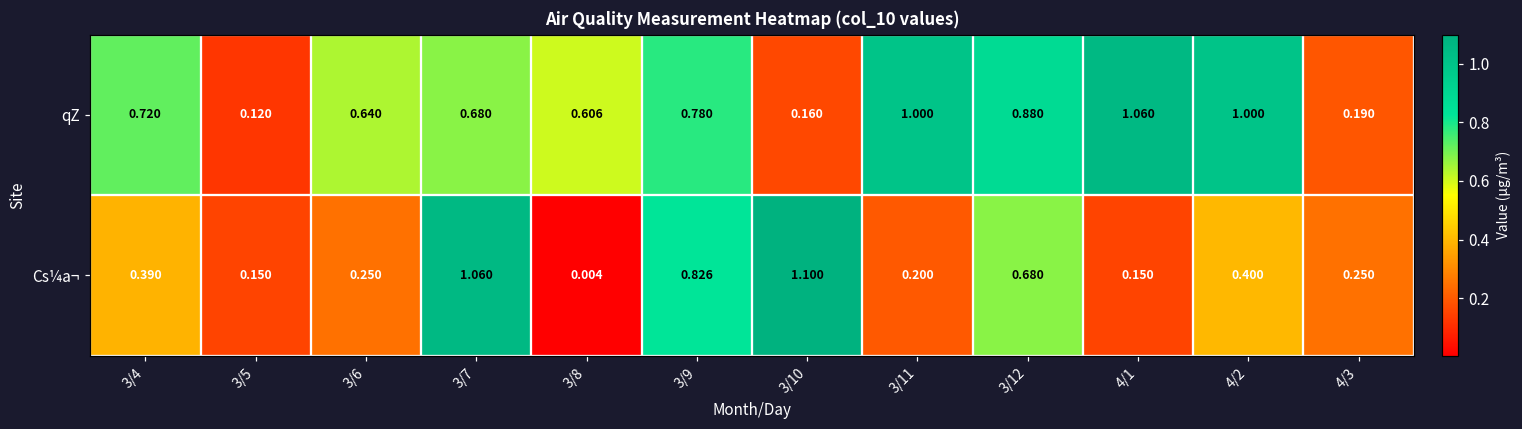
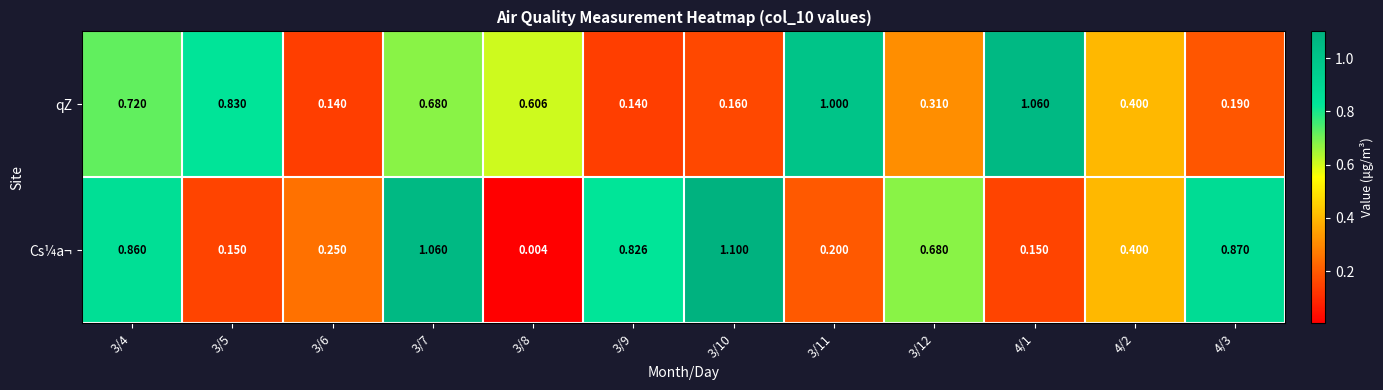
  {
    "qZ": {
      "3/4": 0.720,
-     "3/5": 0.120,
-     "3/6": 0.640,
+     "3/5": 0.830,
+     "3/6": 0.140,
      "3/7": 0.680,
      "3/8": 0.606,
-     "3/9": 0.780,
+     "3/9": 0.140,
      "3/10": 0.160,
      "3/11": 1.000,
-     "3/12": 0.880,
+     "3/12": 0.310,
      "4/1": 1.060,
-     "4/2": 1.000,
+     "4/2": 0.400,
      "4/3": 0.190
    },
    "Cs¼a¬": {
-     "3/4": 0.390,
+     "3/4": 0.860,
      "3/5": 0.150,
      "3/6": 0.250,
      "3/7": 1.060,
      "3/8": 0.004,
      "3/9": 0.826,
      "3/10": 1.100,
      "3/11": 0.200,
      "3/12": 0.680,
      "4/1": 0.150,
      "4/2": 0.400,
-     "4/3": 0.250
+     "4/3": 0.870
    }
  }
